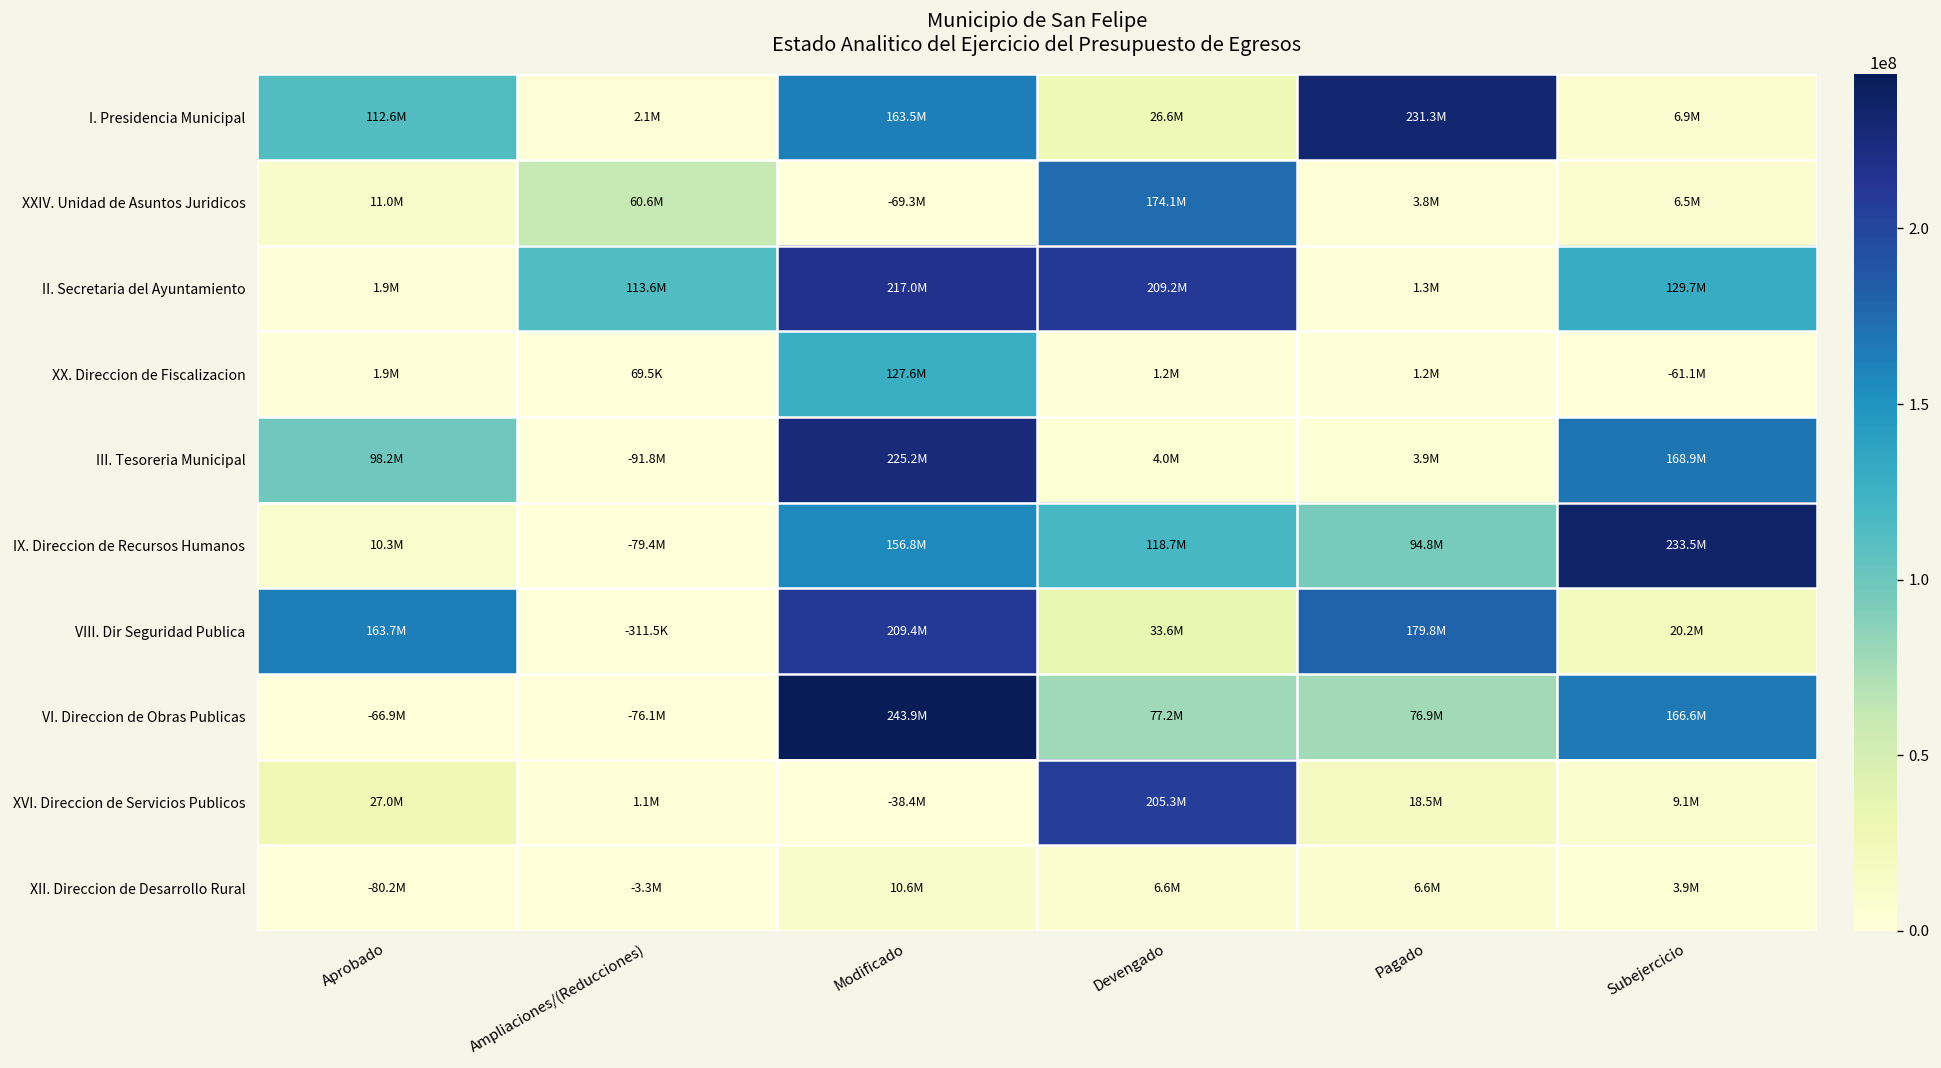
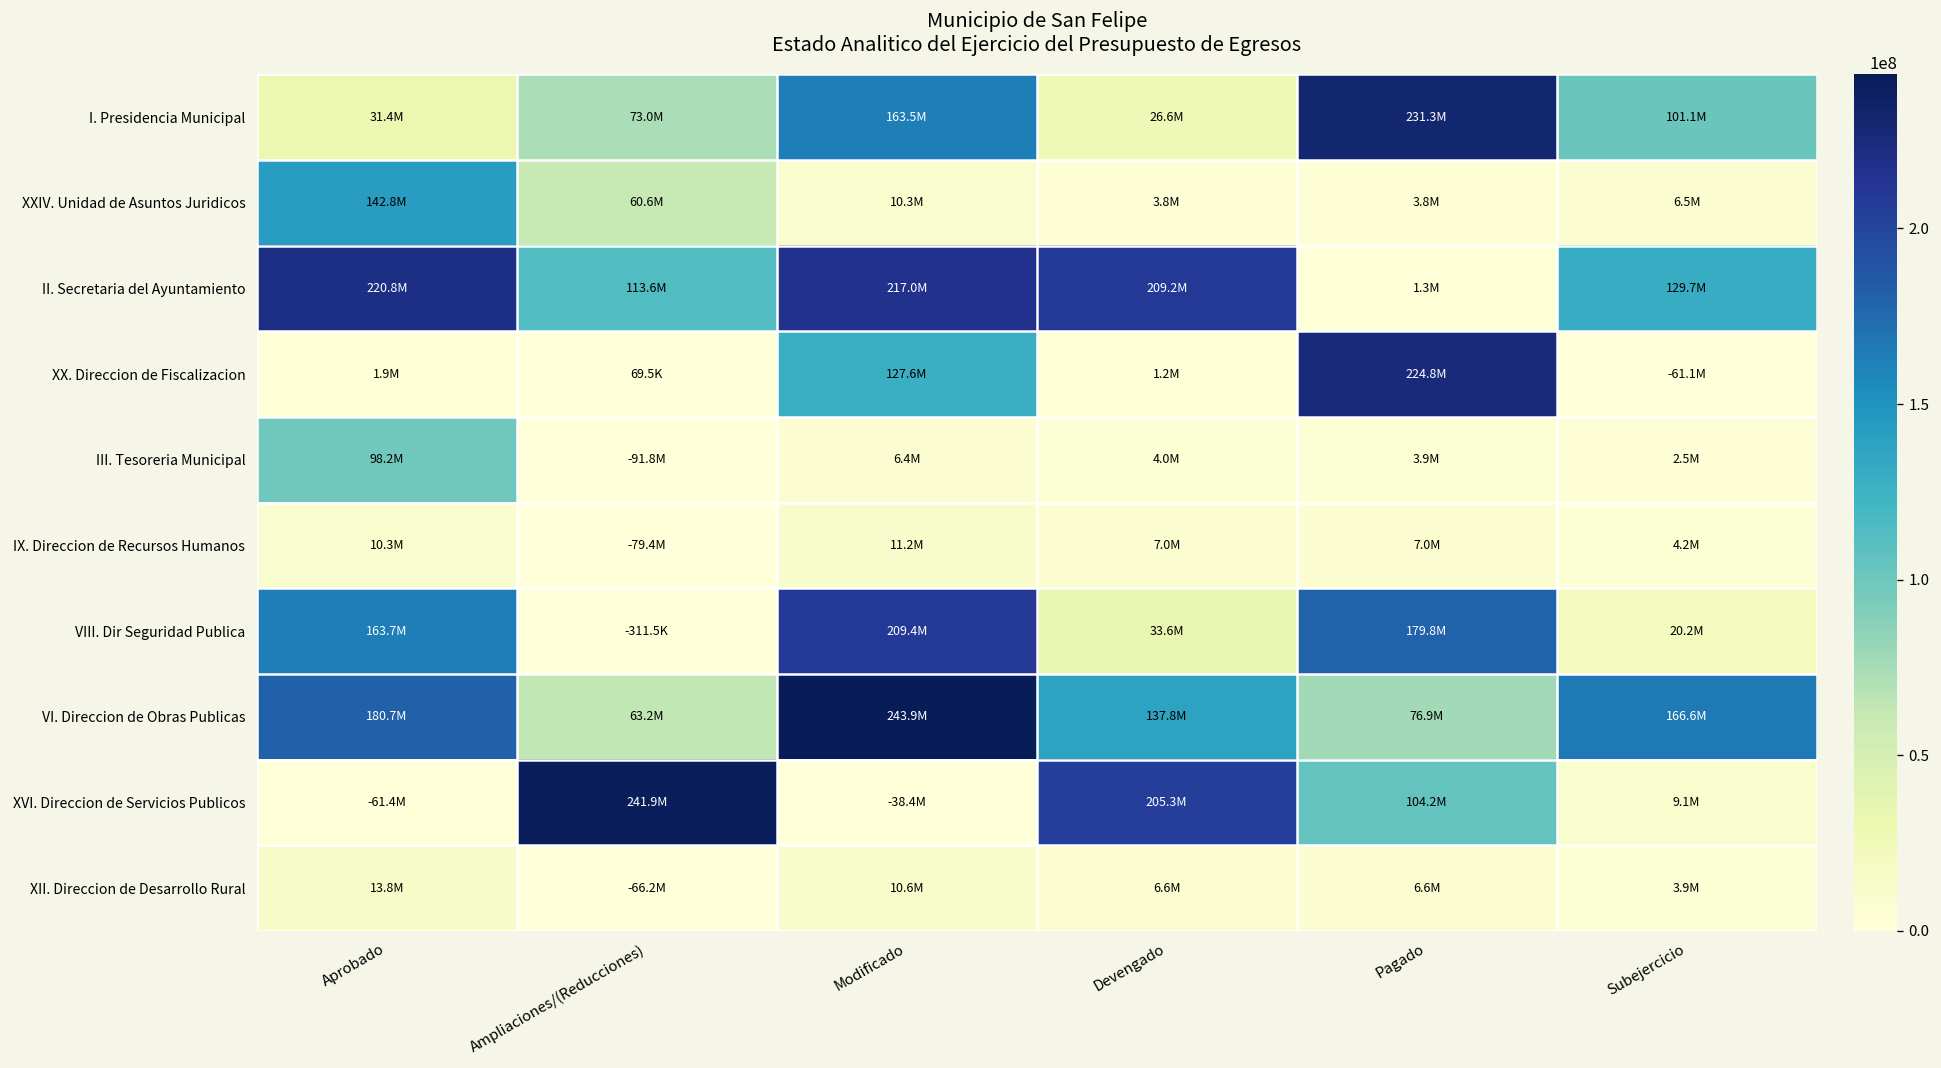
  {
    "I. Presidencia Municipal": {
-     "Aprobado": "112.6M",
-     "Ampliaciones/(Reducciones)": "2.1M",
+     "Aprobado": "31.4M",
+     "Ampliaciones/(Reducciones)": "73.0M",
      "Modificado": "163.5M",
      "Devengado": "26.6M",
      "Pagado": "231.3M",
-     "Subejercicio": "6.9M"
+     "Subejercicio": "101.1M"
    },
    "XXIV. Unidad de Asuntos Juridicos": {
-     "Aprobado": "11.0M",
+     "Aprobado": "142.8M",
      "Ampliaciones/(Reducciones)": "60.6M",
-     "Modificado": "-69.3M",
-     "Devengado": "174.1M",
+     "Modificado": "10.3M",
+     "Devengado": "3.8M",
      "Pagado": "3.8M",
      "Subejercicio": "6.5M"
    },
    "II. Secretaria del Ayuntamiento": {
-     "Aprobado": "1.9M",
+     "Aprobado": "220.8M",
      "Ampliaciones/(Reducciones)": "113.6M",
      "Modificado": "217.0M",
      "Devengado": "209.2M",
      "Pagado": "1.3M",
      "Subejercicio": "129.7M"
    },
    "XX. Direccion de Fiscalizacion": {
      "Aprobado": "1.9M",
      "Ampliaciones/(Reducciones)": "69.5K",
      "Modificado": "127.6M",
      "Devengado": "1.2M",
-     "Pagado": "1.2M",
+     "Pagado": "224.8M",
      "Subejercicio": "-61.1M"
    },
    "III. Tesoreria Municipal": {
      "Aprobado": "98.2M",
      "Ampliaciones/(Reducciones)": "-91.8M",
-     "Modificado": "225.2M",
+     "Modificado": "6.4M",
      "Devengado": "4.0M",
      "Pagado": "3.9M",
-     "Subejercicio": "168.9M"
+     "Subejercicio": "2.5M"
    },
    "IX. Direccion de Recursos Humanos": {
      "Aprobado": "10.3M",
      "Ampliaciones/(Reducciones)": "-79.4M",
-     "Modificado": "156.8M",
-     "Devengado": "118.7M",
-     "Pagado": "94.8M",
-     "Subejercicio": "233.5M"
+     "Modificado": "11.2M",
+     "Devengado": "7.0M",
+     "Pagado": "7.0M",
+     "Subejercicio": "4.2M"
    },
    "VIII. Dir Seguridad Publica": {
      "Aprobado": "163.7M",
      "Ampliaciones/(Reducciones)": "-311.5K",
      "Modificado": "209.4M",
      "Devengado": "33.6M",
      "Pagado": "179.8M",
      "Subejercicio": "20.2M"
    },
    "VI. Direccion de Obras Publicas": {
-     "Aprobado": "-66.9M",
-     "Ampliaciones/(Reducciones)": "-76.1M",
+     "Aprobado": "180.7M",
+     "Ampliaciones/(Reducciones)": "63.2M",
      "Modificado": "243.9M",
-     "Devengado": "77.2M",
+     "Devengado": "137.8M",
      "Pagado": "76.9M",
      "Subejercicio": "166.6M"
    },
    "XVI. Direccion de Servicios Publicos": {
-     "Aprobado": "27.0M",
-     "Ampliaciones/(Reducciones)": "1.1M",
+     "Aprobado": "-61.4M",
+     "Ampliaciones/(Reducciones)": "241.9M",
      "Modificado": "-38.4M",
      "Devengado": "205.3M",
-     "Pagado": "18.5M",
+     "Pagado": "104.2M",
      "Subejercicio": "9.1M"
    },
    "XII. Direccion de Desarrollo Rural": {
-     "Aprobado": "-80.2M",
-     "Ampliaciones/(Reducciones)": "-3.3M",
+     "Aprobado": "13.8M",
+     "Ampliaciones/(Reducciones)": "-66.2M",
      "Modificado": "10.6M",
      "Devengado": "6.6M",
      "Pagado": "6.6M",
      "Subejercicio": "3.9M"
    }
  }
